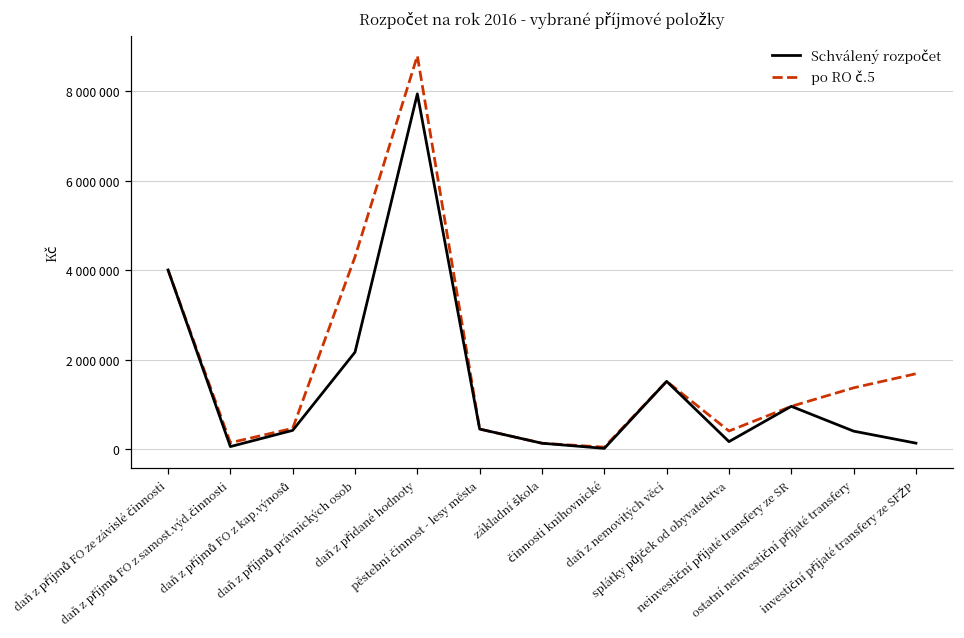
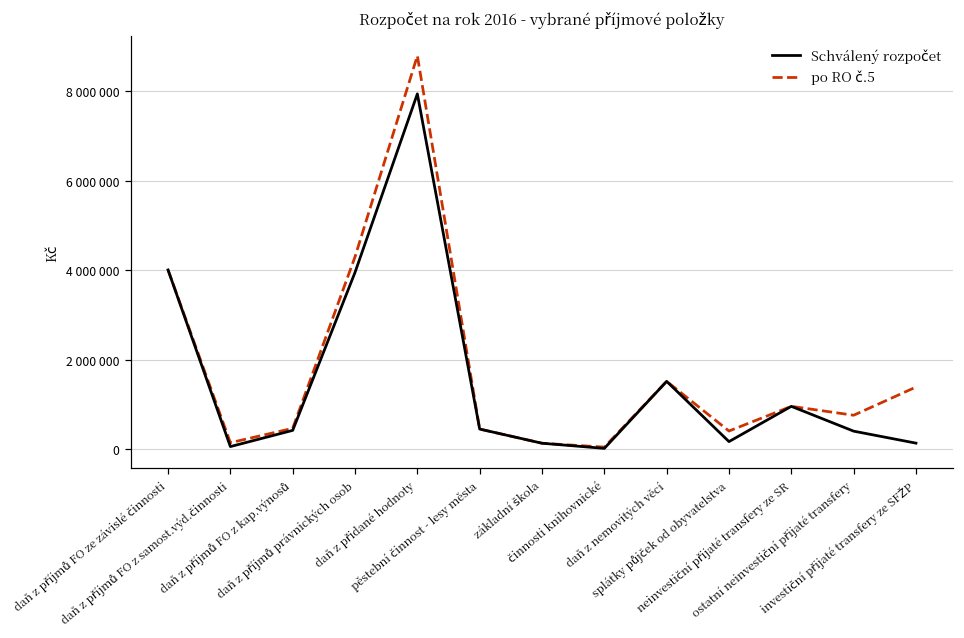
  {
    "Schválený rozpočet": {
      "daň z příjmů FO z samost.výd.činnosti": 100000,
-     "daň z příjmů právnických osob": 2200000,
+     "daň z příjmů právnických osob": 4000000,
      "daň z přidané hodnoty": 7900000,
      "splátky půjček od obyvatelstva": 200000,
      "ostatní neinvestiční přijaté transfery": 400000,
      "investiční přijaté transfery ze SFŽP": 100000
    },
    "po RO č.5": {
      "daň z příjmů FO z samost.výd.činnosti": 100000,
      "daň z příjmů právnických osob": 4300000,
      "daň z přidané hodnoty": 8800000,
      "splátky půjček od obyvatelstva": 400000,
-     "ostatní neinvestiční přijaté transfery": 1400000,
-     "investiční přijaté transfery ze SFŽP": 1700000
+     "ostatní neinvestiční přijaté transfery": 800000,
+     "investiční přijaté transfery ze SFŽP": 1400000
    }
  }
